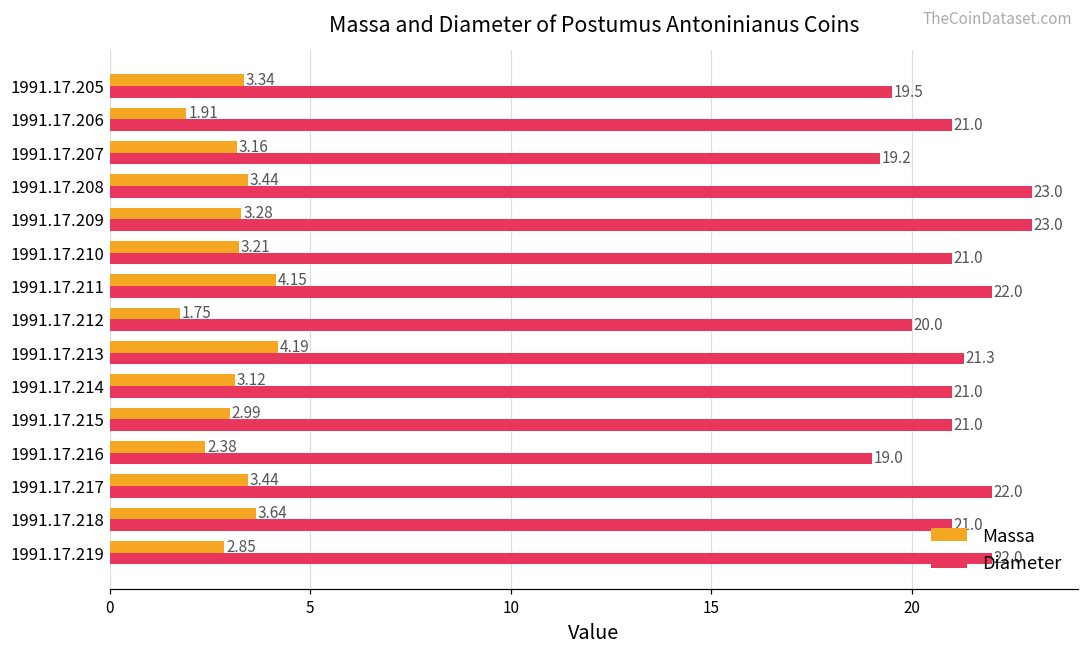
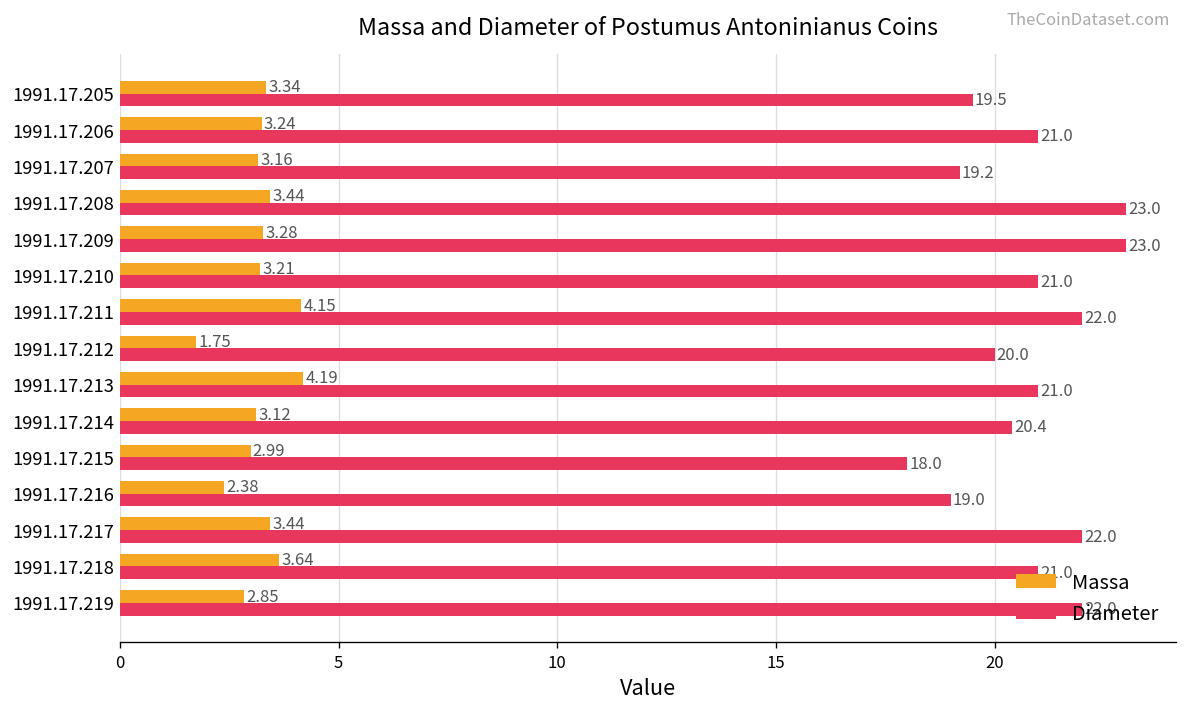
  {
    "Massa": {
      "1991.17.205": 3.34,
-     "1991.17.206": 1.91,
+     "1991.17.206": 3.24,
      "1991.17.207": 3.16,
      "1991.17.208": 3.44,
      "1991.17.209": 3.28,
      "1991.17.210": 3.21,
      "1991.17.211": 4.15,
      "1991.17.212": 1.75,
      "1991.17.213": 4.19,
      "1991.17.214": 3.12,
      "1991.17.215": 2.99,
      "1991.17.216": 2.38,
      "1991.17.217": 3.44,
      "1991.17.218": 3.64,
      "1991.17.219": 2.85
    },
    "Diameter": {
      "1991.17.205": 19.5,
      "1991.17.206": 21.0,
      "1991.17.207": 19.2,
      "1991.17.208": 23.0,
      "1991.17.209": 23.0,
      "1991.17.210": 21.0,
      "1991.17.211": 22.0,
      "1991.17.212": 20.0,
-     "1991.17.213": 21.3,
-     "1991.17.214": 21.0,
-     "1991.17.215": 21.0,
+     "1991.17.213": 21.0,
+     "1991.17.214": 20.4,
+     "1991.17.215": 18.0,
      "1991.17.216": 19.0,
      "1991.17.217": 22.0,
      "1991.17.218": 21.0,
      "1991.17.219": 22.0
    }
  }
